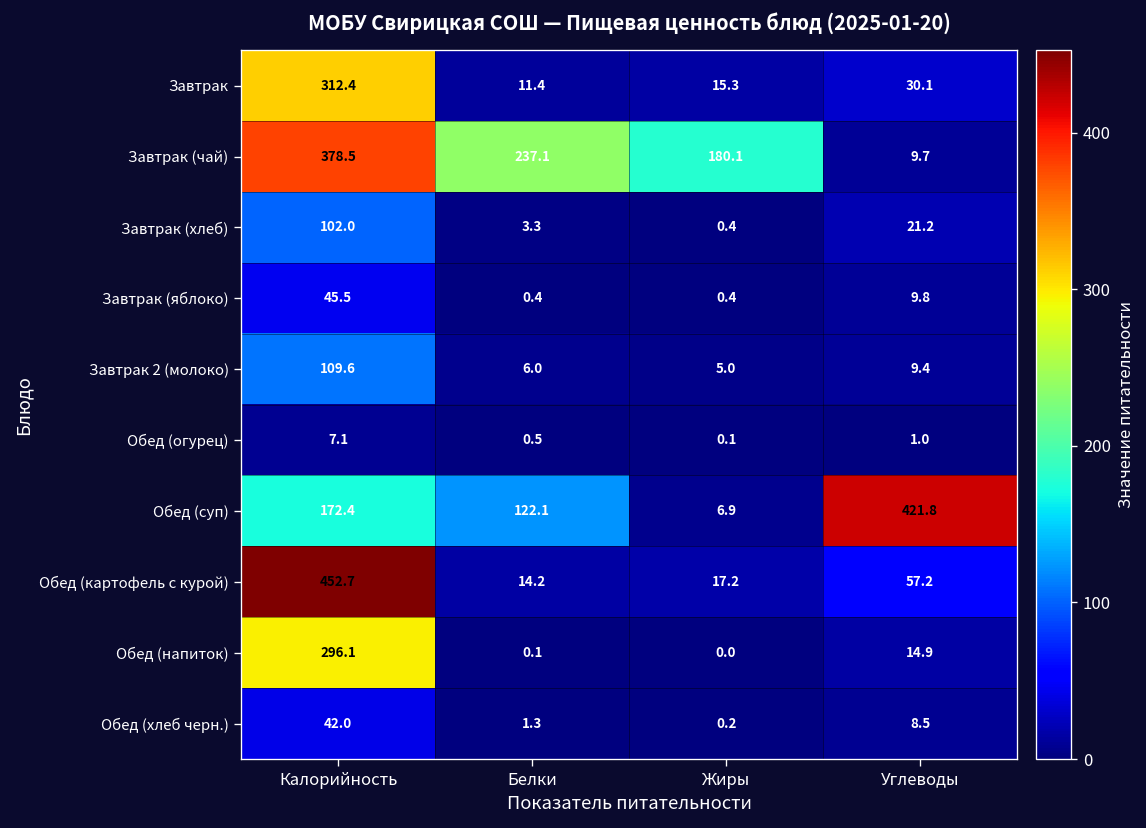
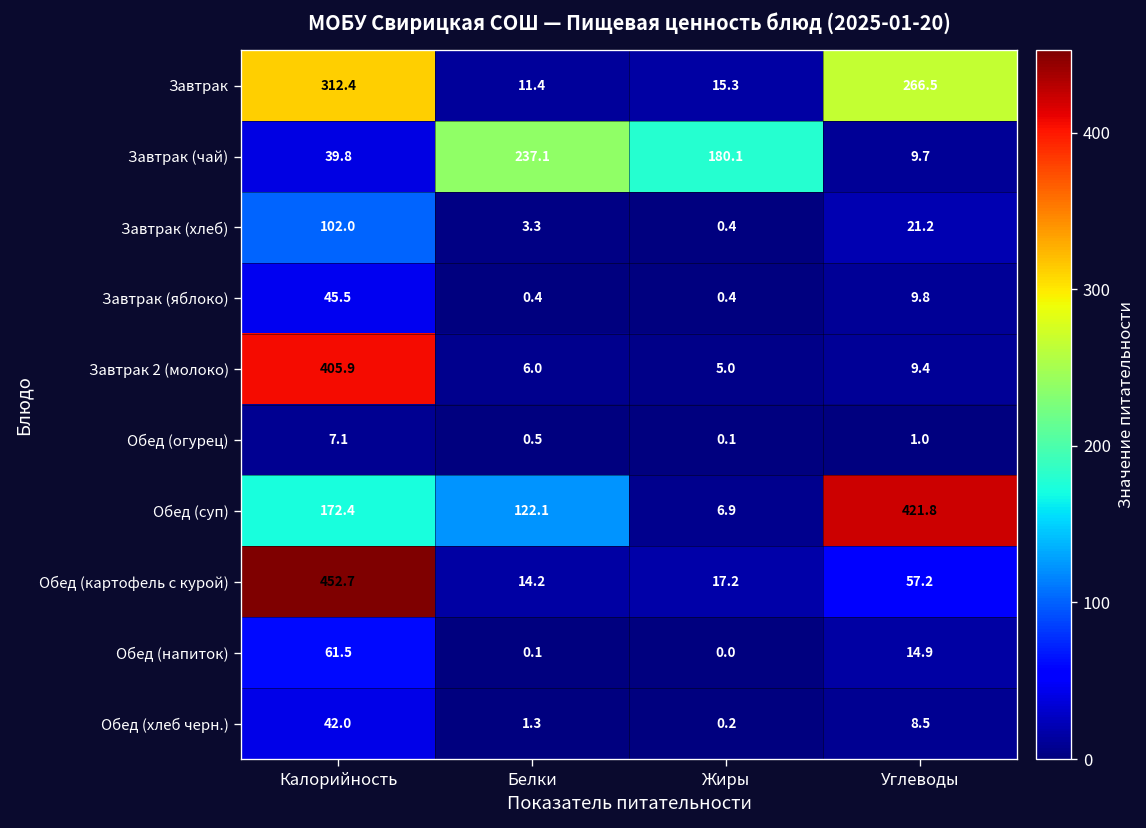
  {
    "Завтрак": {
      "Калорийность": 312.4,
      "Белки": 11.4,
      "Жиры": 15.3,
-     "Углеводы": 30.1
+     "Углеводы": 266.5
    },
    "Завтрак (чай)": {
-     "Калорийность": 378.5,
+     "Калорийность": 39.8,
      "Белки": 237.1,
      "Жиры": 180.1,
      "Углеводы": 9.7
    },
    "Завтрак (хлеб)": {
      "Калорийность": 102.0,
      "Белки": 3.3,
      "Жиры": 0.4,
      "Углеводы": 21.2
    },
    "Завтрак (яблоко)": {
      "Калорийность": 45.5,
      "Белки": 0.4,
      "Жиры": 0.4,
      "Углеводы": 9.8
    },
    "Завтрак 2 (молоко)": {
-     "Калорийность": 109.6,
+     "Калорийность": 405.9,
      "Белки": 6.0,
      "Жиры": 5.0,
      "Углеводы": 9.4
    },
    "Обед (огурец)": {
      "Калорийность": 7.1,
      "Белки": 0.5,
      "Жиры": 0.1,
      "Углеводы": 1.0
    },
    "Обед (суп)": {
      "Калорийность": 172.4,
      "Белки": 122.1,
      "Жиры": 6.9,
      "Углеводы": 421.8
    },
    "Обед (картофель с курой)": {
      "Калорийность": 452.7,
      "Белки": 14.2,
      "Жиры": 17.2,
      "Углеводы": 57.2
    },
    "Обед (напиток)": {
-     "Калорийность": 296.1,
+     "Калорийность": 61.5,
      "Белки": 0.1,
      "Жиры": 0.0,
      "Углеводы": 14.9
    },
    "Обед (хлеб черн.)": {
      "Калорийность": 42.0,
      "Белки": 1.3,
      "Жиры": 0.2,
      "Углеводы": 8.5
    }
  }
